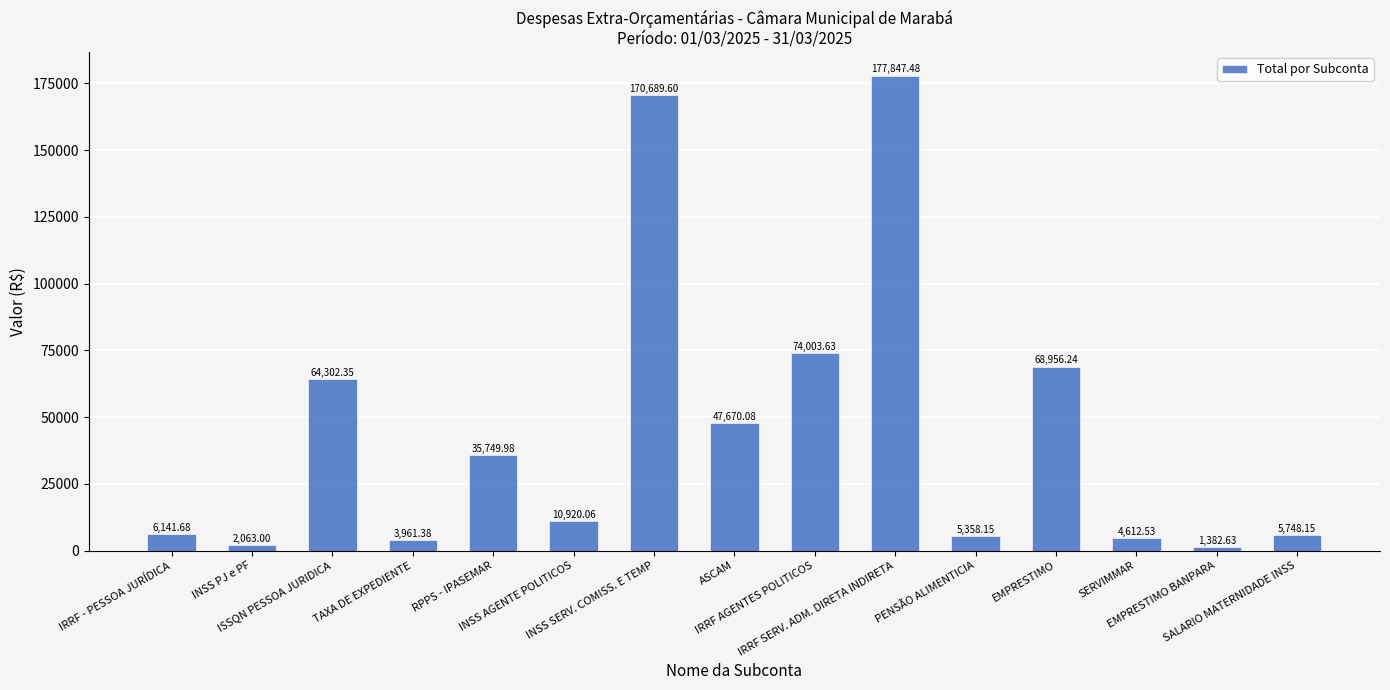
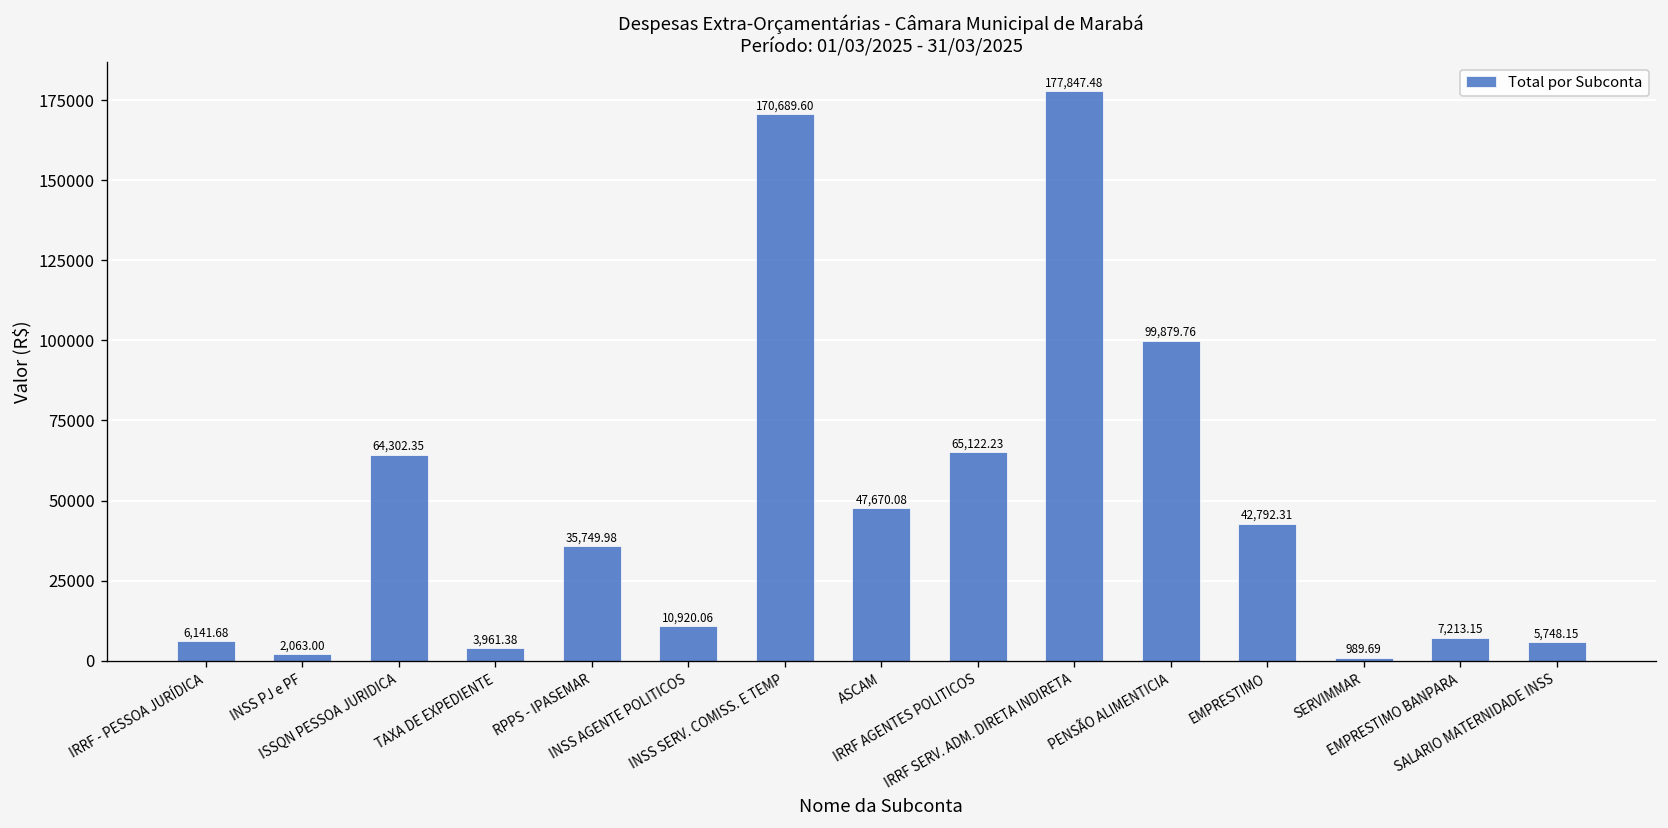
  {
    "IRRF - PESSOA JURÍDICA": "6,141.68",
    "INSS PJ e PF": "2,063.00",
    "ISSQN PESSOA JURIDICA": "64,302.35",
    "TAXA DE EXPEDIENTE": "3,961.38",
    "RPPS - IPASEMAR": "35,749.98",
    "INSS AGENTE POLITICOS": "10,920.06",
    "INSS SERV. COMISS. E TEMP": "170,689.60",
    "ASCAM": "47,670.08",
-   "IRRF AGENTES POLITICOS": "74,003.63",
+   "IRRF AGENTES POLITICOS": "65,122.23",
    "IRRF SERV. ADM. DIRETA INDIRETA": "177,847.48",
-   "PENSÃO ALIMENTICIA": "5,358.15",
-   "EMPRESTIMO": "68,956.24",
-   "SERVIMMAR": "4,612.53",
-   "EMPRESTIMO BANPARA": "1,382.63",
+   "PENSÃO ALIMENTICIA": "99,879.76",
+   "EMPRESTIMO": "42,792.31",
+   "SERVIMMAR": "989.69",
+   "EMPRESTIMO BANPARA": "7,213.15",
    "SALARIO MATERNIDADE INSS": "5,748.15"
  }
